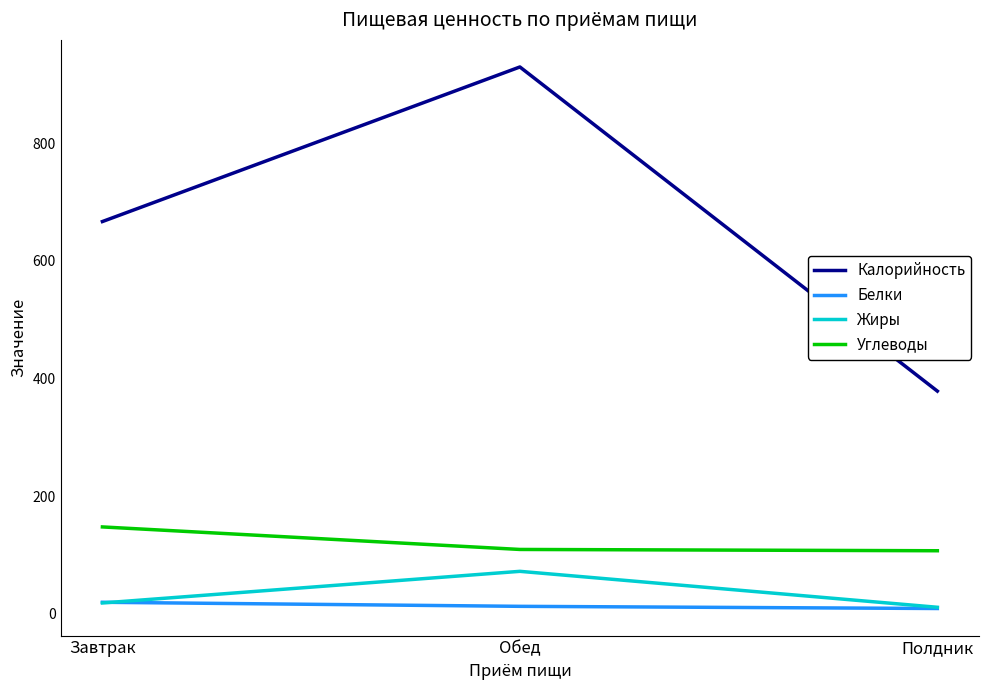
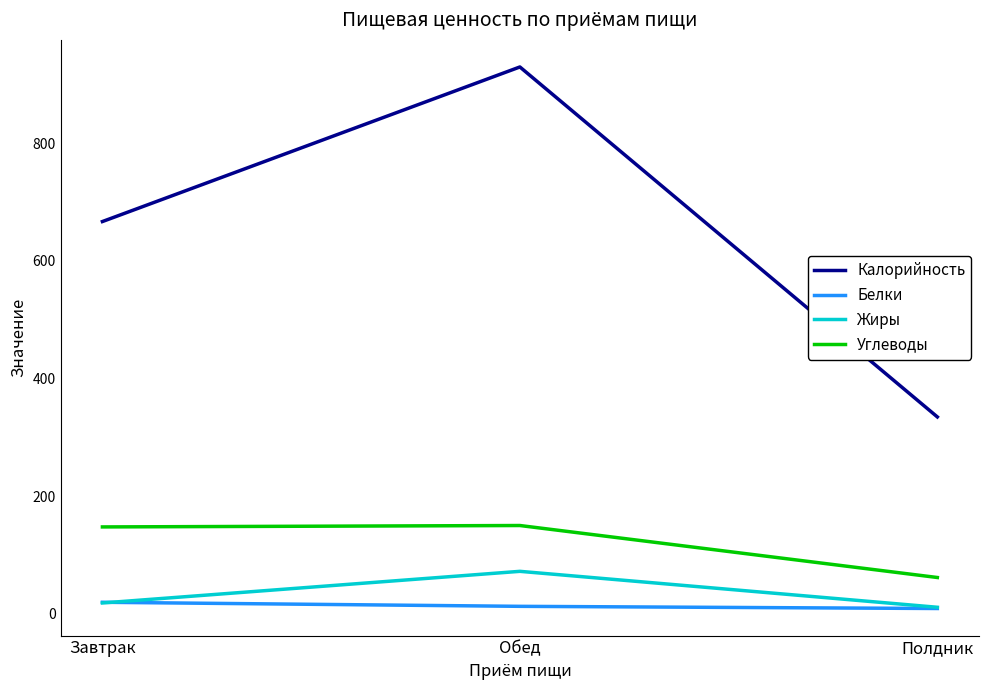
  {
    "Калорийность": {
      "Завтрак": 670,
      "Обед": 930,
-     "Полдник": 380
+     "Полдник": 330
    },
    "Белки": {
      "Обед": 10
    },
    "Жиры": {
      "Обед": 70
    },
    "Углеводы": {
      "Завтрак": 150,
-     "Обед": 110,
-     "Полдник": 110
+     "Обед": 150,
+     "Полдник": 60
    }
  }
